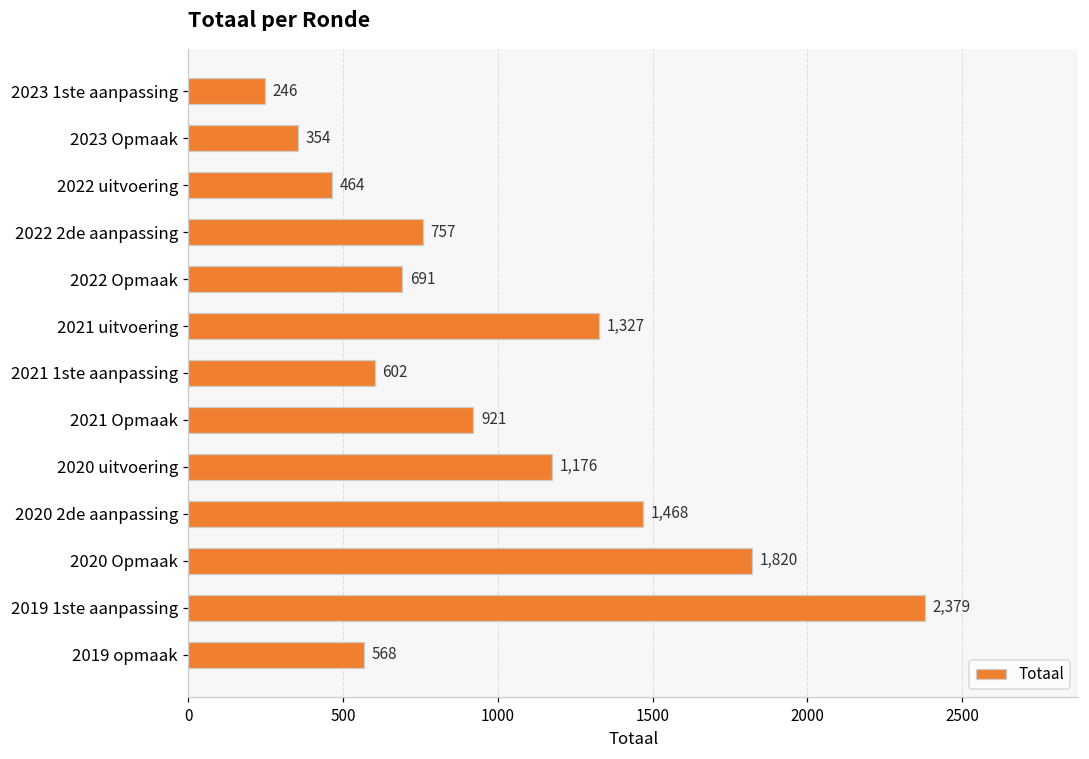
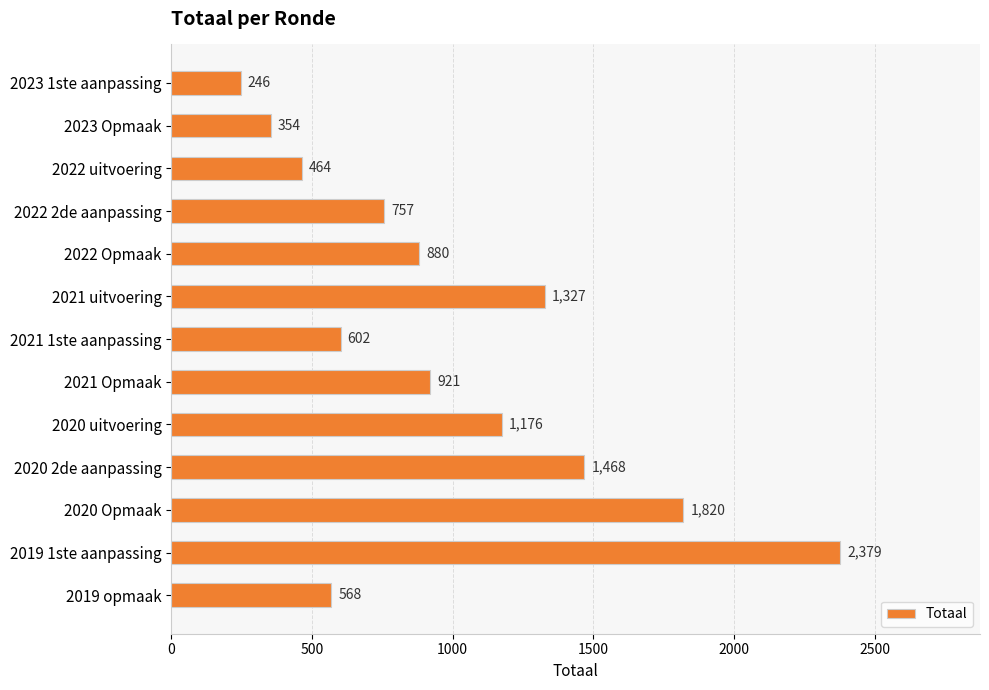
  {
    "2023 1ste aanpassing": "246",
    "2023 Opmaak": "354",
    "2022 uitvoering": "464",
    "2022 2de aanpassing": "757",
-   "2022 Opmaak": "691",
+   "2022 Opmaak": "880",
    "2021 uitvoering": "1,327",
    "2021 1ste aanpassing": "602",
    "2021 Opmaak": "921",
    "2020 uitvoering": "1,176",
    "2020 2de aanpassing": "1,468",
    "2020 Opmaak": "1,820",
    "2019 1ste aanpassing": "2,379",
    "2019 opmaak": "568"
  }
